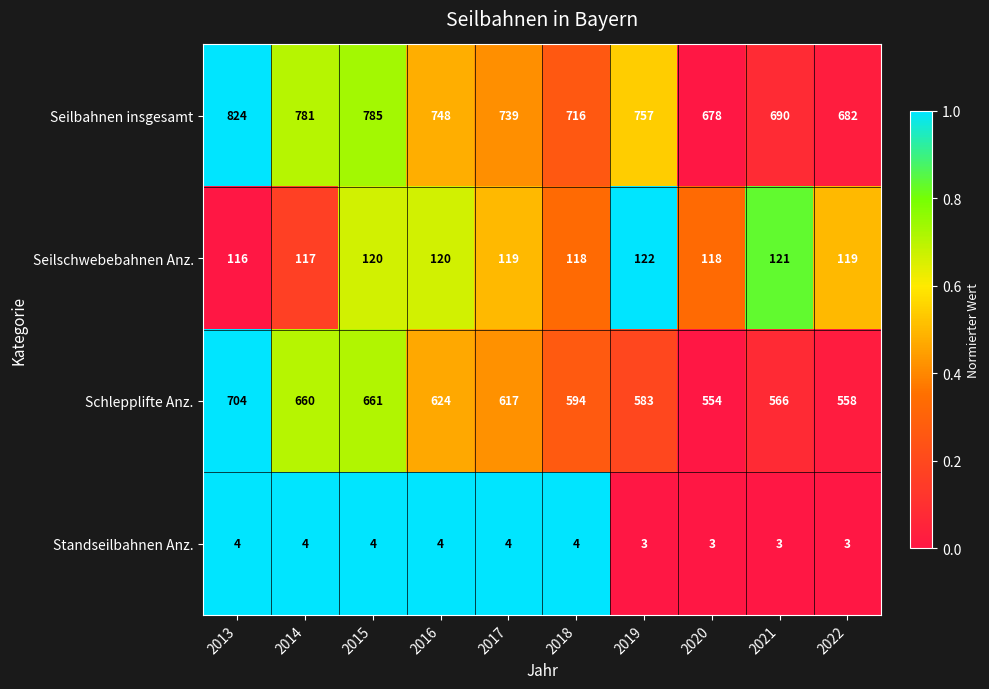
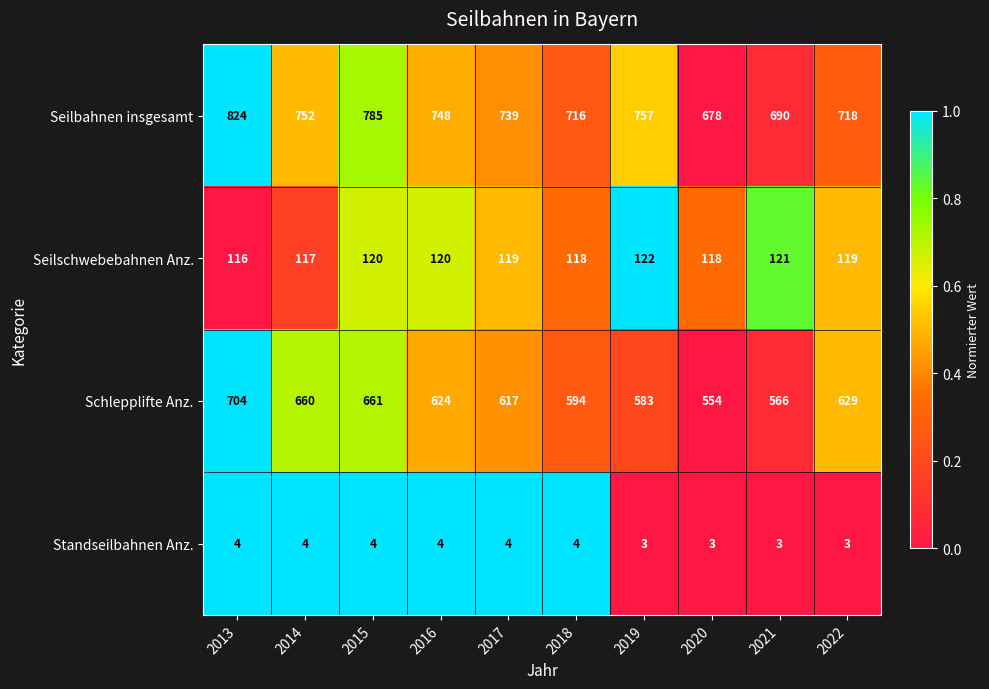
  {
    "Seilbahnen insgesamt": {
      "2013": 824,
-     "2014": 781,
+     "2014": 752,
      "2015": 785,
      "2016": 748,
      "2017": 739,
      "2018": 716,
      "2019": 757,
      "2020": 678,
      "2021": 690,
-     "2022": 682
+     "2022": 718
    },
    "Seilschwebebahnen Anz.": {
      "2013": 116,
      "2014": 117,
      "2015": 120,
      "2016": 120,
      "2017": 119,
      "2018": 118,
      "2019": 122,
      "2020": 118,
      "2021": 121,
      "2022": 119
    },
    "Schlepplifte Anz.": {
      "2013": 704,
      "2014": 660,
      "2015": 661,
      "2016": 624,
      "2017": 617,
      "2018": 594,
      "2019": 583,
      "2020": 554,
      "2021": 566,
-     "2022": 558
+     "2022": 629
    },
    "Standseilbahnen Anz.": {
      "2013": 4,
      "2014": 4,
      "2015": 4,
      "2016": 4,
      "2017": 4,
      "2018": 4,
      "2019": 3,
      "2020": 3,
      "2021": 3,
      "2022": 3
    }
  }
